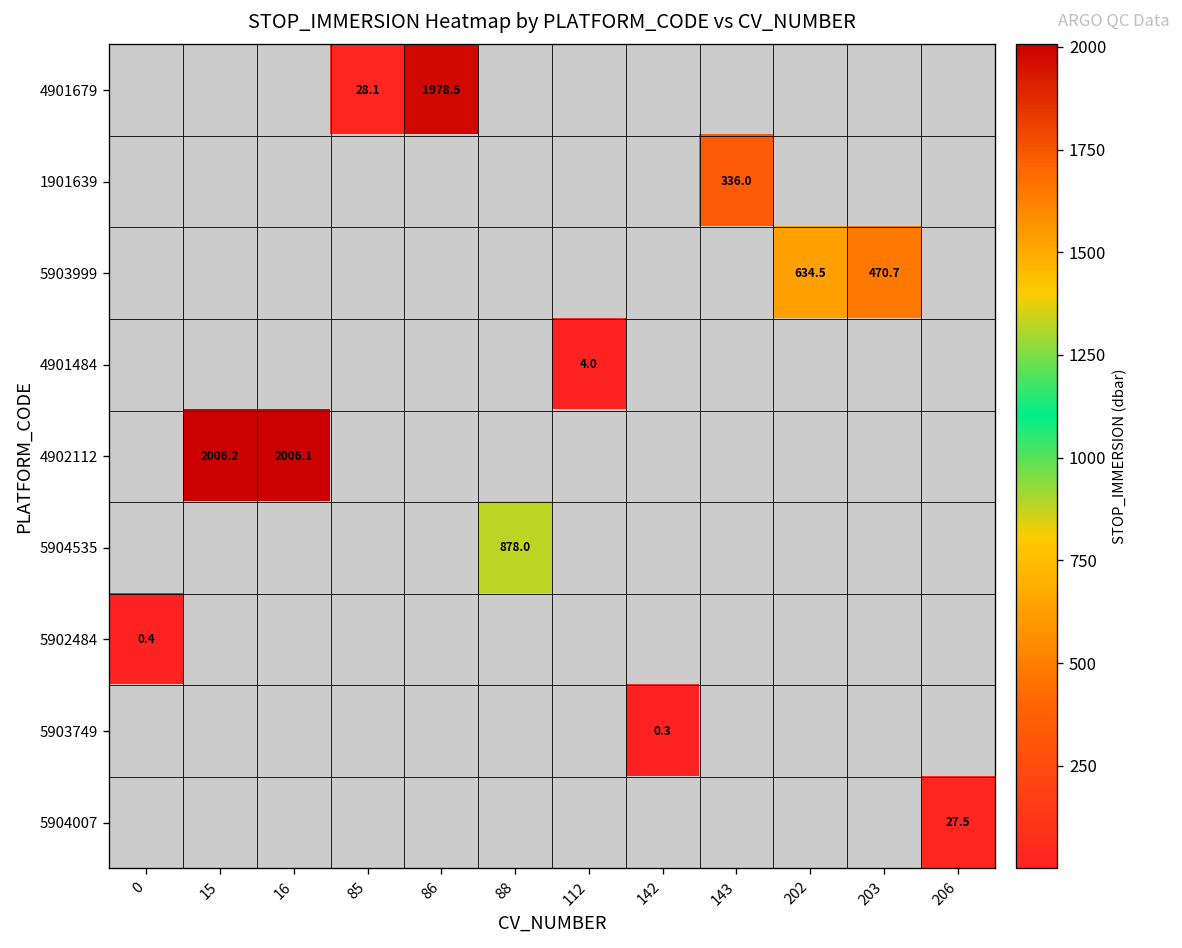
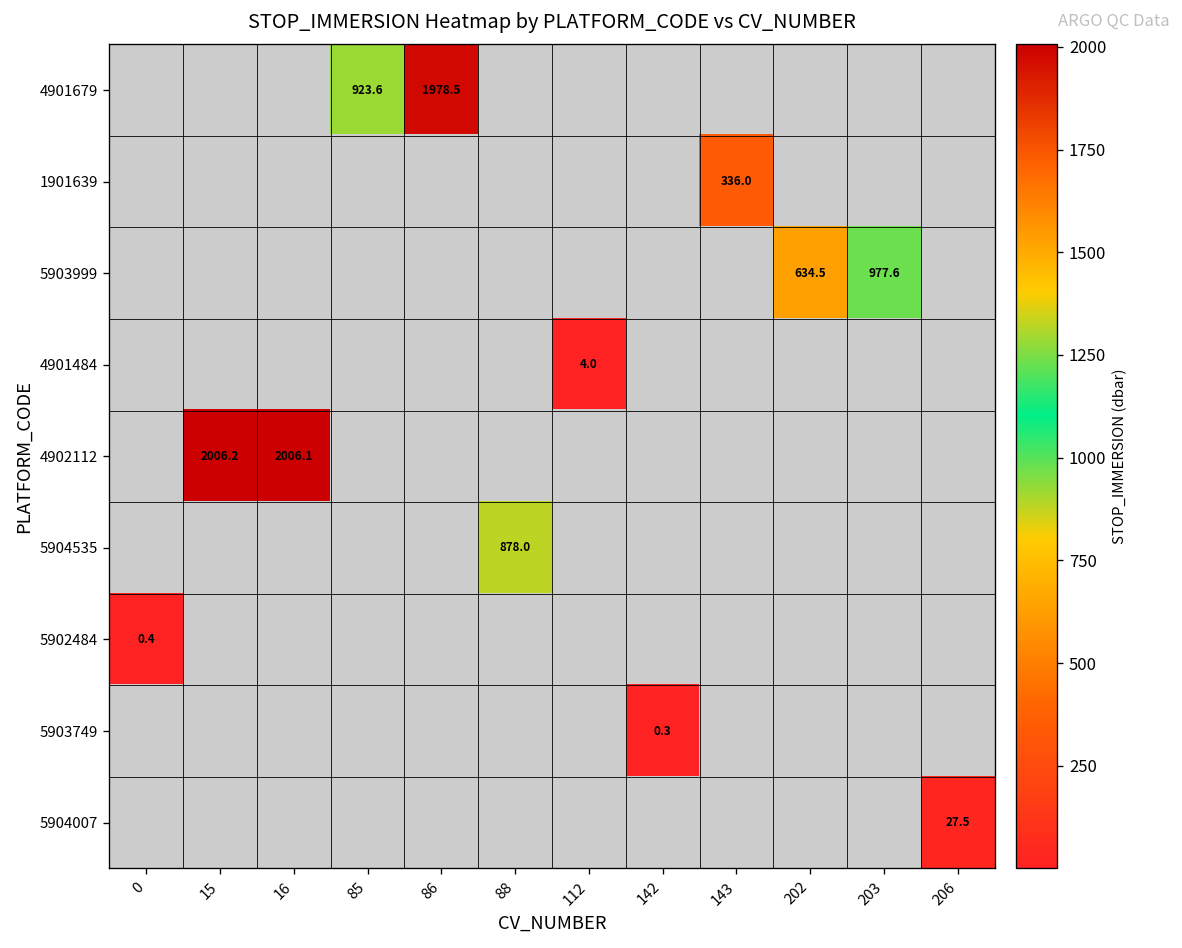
  {
    "4901679": {
-     "85": 28.1,
+     "85": 923.6,
      "86": 1978.5
    },
    "1901639": {
      "143": 336.0
    },
    "5903999": {
      "202": 634.5,
-     "203": 470.7
+     "203": 977.6
    },
    "4901484": {
      "112": 4.0
    },
    "4902112": {
      "15": 2006.2,
      "16": 2006.1
    },
    "5904535": {
      "88": 878.0
    },
    "5902484": {
      "0": 0.4
    },
    "5903749": {
      "142": 0.3
    },
    "5904007": {
      "206": 27.5
    }
  }
